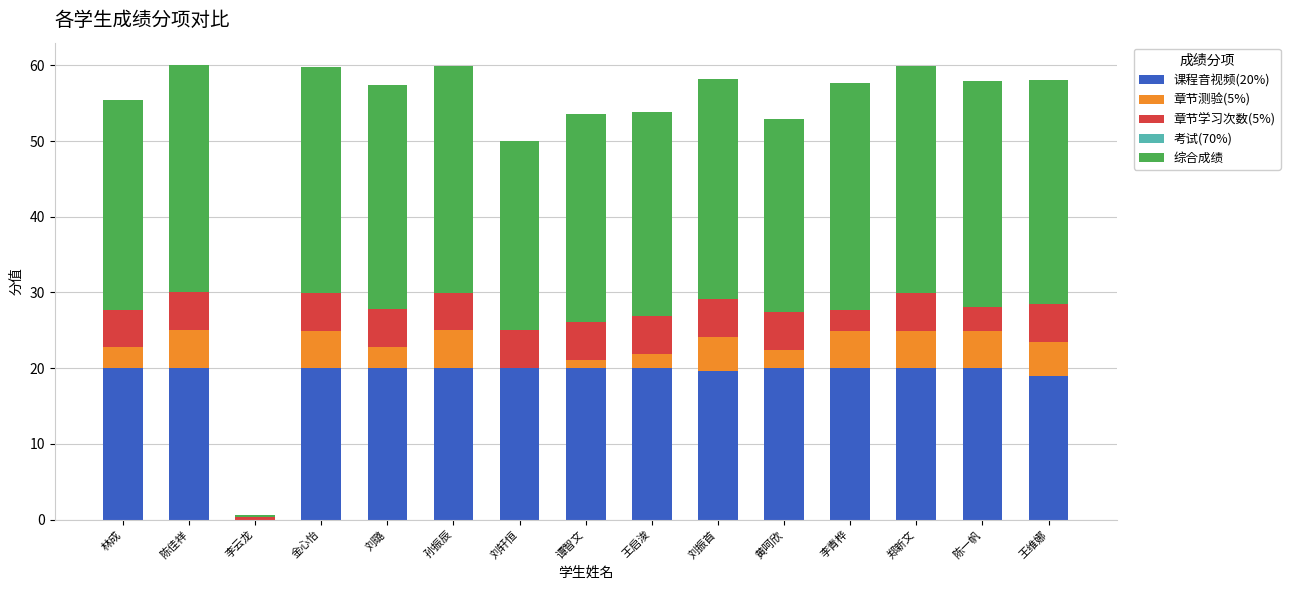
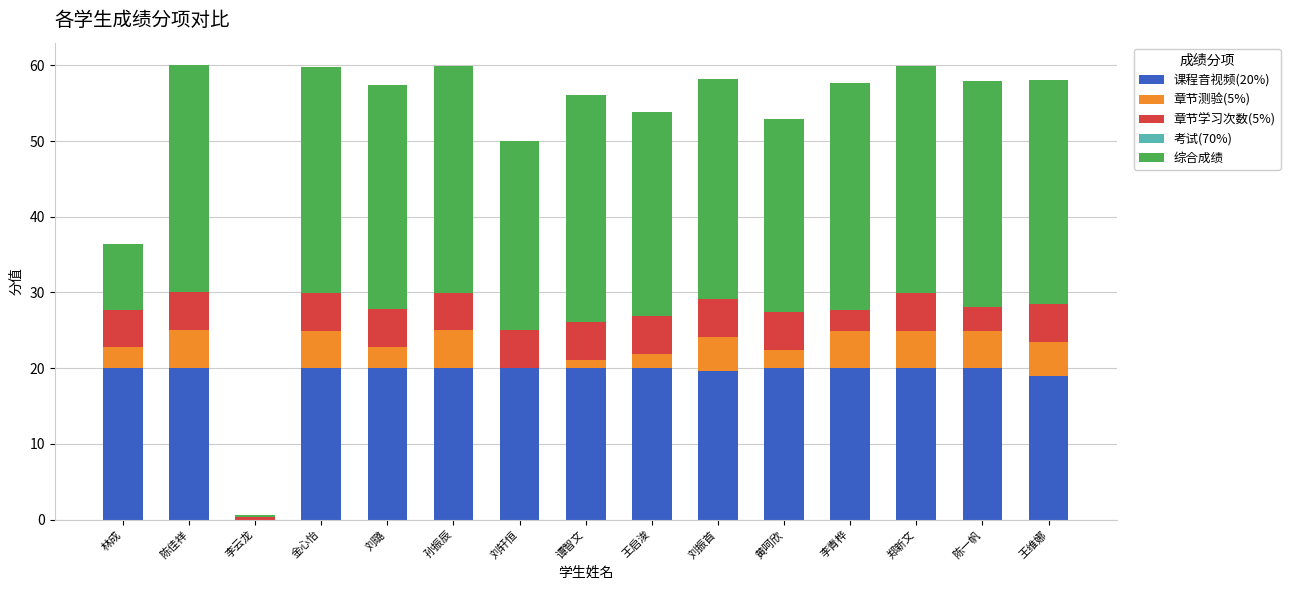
  {
    "课程音视频(20%)": {
      "林成": 20,
      "陈佳祥": 20,
      "李云龙": 0,
      "金心怡": 20,
      "刘璐": 20,
      "孙振辰": 20,
      "刘轩恒": 20,
      "谭智文": 20,
      "王启浚": 20,
      "刘振首": 20,
      "黄呵欣": 20,
      "李青桦": 20,
      "郑新文": 20,
      "陈一帆": 20,
      "王维娜": 19
    },
    "章节测验(5%)": {
      "林成": 3,
      "陈佳祥": 5,
      "李云龙": 0,
      "金心怡": 5,
      "刘璐": 3,
      "孙振辰": 5,
      "刘轩恒": 0,
      "谭智文": 1,
      "王启浚": 2,
      "刘振首": 5,
      "黄呵欣": 2,
      "李青桦": 5,
      "郑新文": 5,
      "陈一帆": 5,
      "王维娜": 5
    },
    "考试(70%)": {
      "李云龙": 0
    },
    "综合成绩": {
-     "林成": 28,
+     "林成": 9,
      "陈佳祥": 30,
      "金心怡": 30,
      "刘璐": 30,
      "孙振辰": 30,
      "刘轩恒": 25,
-     "谭智文": 27,
+     "谭智文": 30,
      "王启浚": 27,
      "刘振首": 29,
      "黄呵欣": 26,
      "李青桦": 30,
      "郑新文": 30,
      "陈一帆": 30,
      "王维娜": 30
    }
  }
